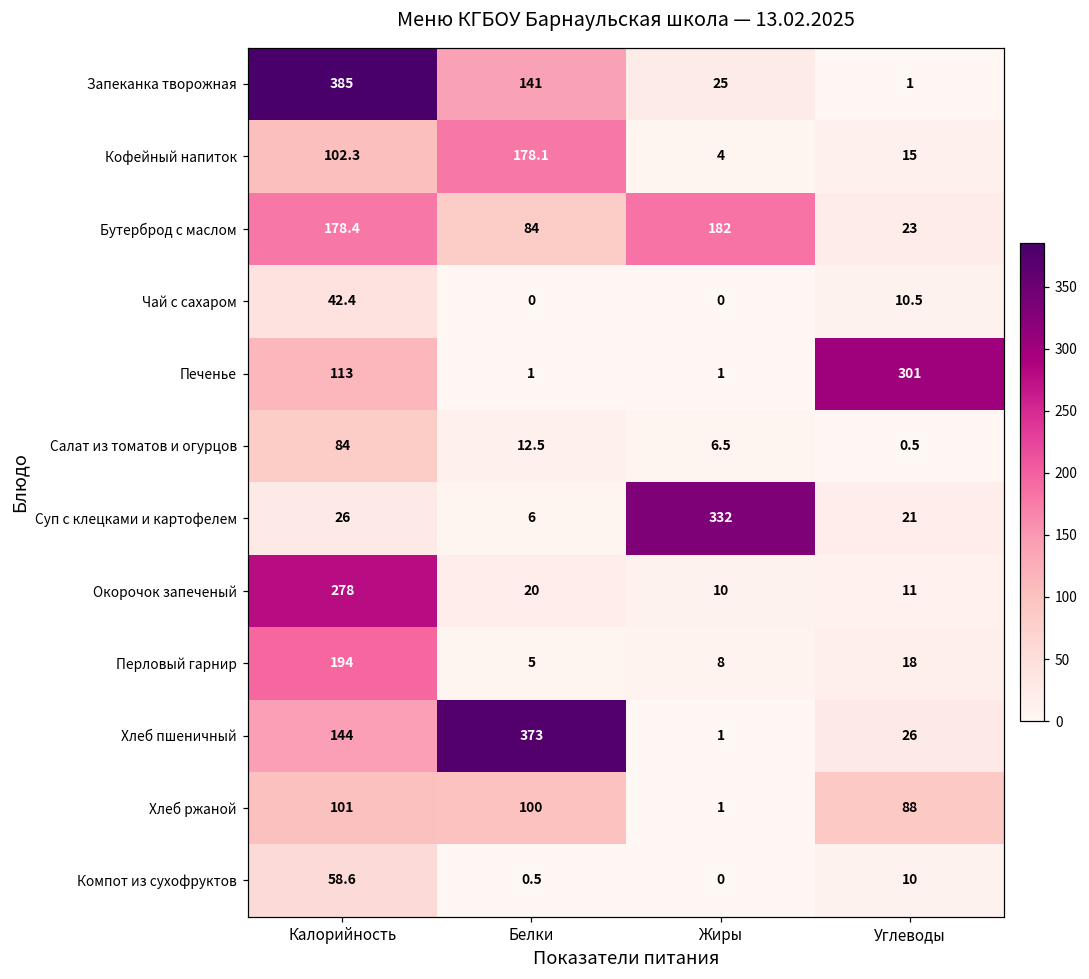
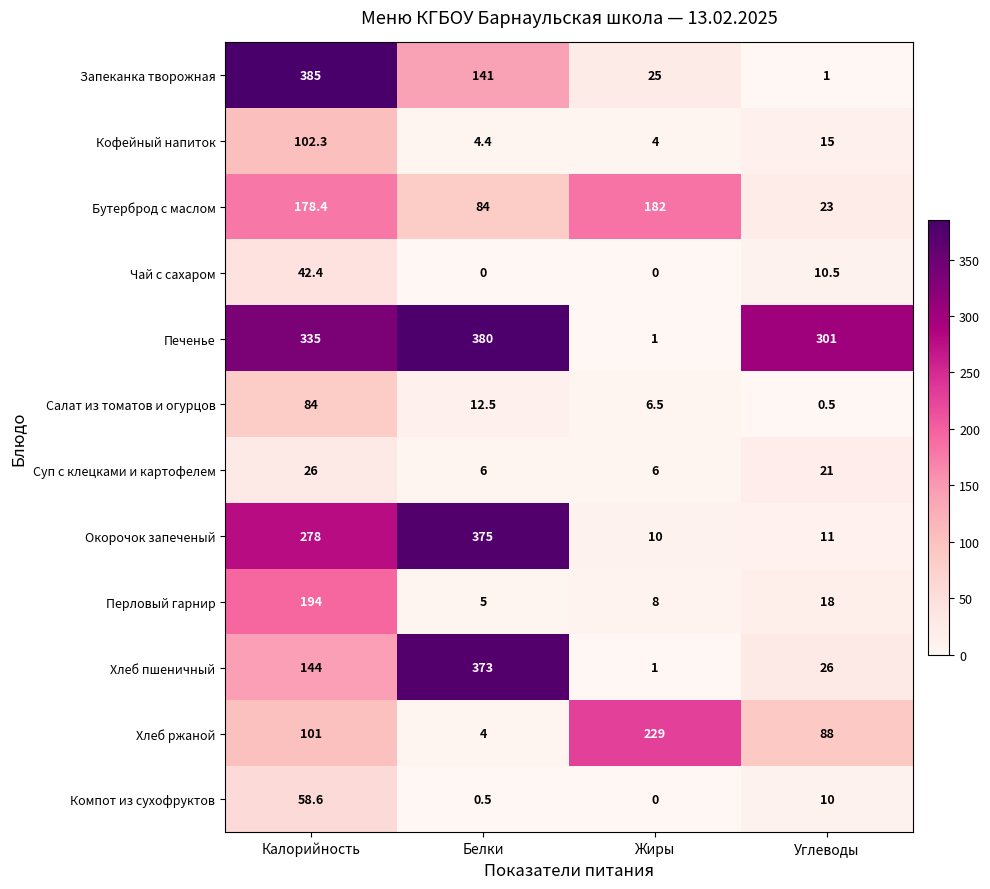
  {
    "Запеканка творожная": {
      "Калорийность": 385,
      "Белки": 141,
      "Жиры": 25,
      "Углеводы": 1
    },
    "Кофейный напиток": {
      "Калорийность": 102.3,
-     "Белки": 178.1,
+     "Белки": 4.4,
      "Жиры": 4,
      "Углеводы": 15
    },
    "Бутерброд с маслом": {
      "Калорийность": 178.4,
      "Белки": 84,
      "Жиры": 182,
      "Углеводы": 23
    },
    "Чай с сахаром": {
      "Калорийность": 42.4,
      "Белки": 0,
      "Жиры": 0,
      "Углеводы": 10.5
    },
    "Печенье": {
-     "Калорийность": 113,
-     "Белки": 1,
+     "Калорийность": 335,
+     "Белки": 380,
      "Жиры": 1,
      "Углеводы": 301
    },
    "Салат из томатов и огурцов": {
      "Калорийность": 84,
      "Белки": 12.5,
      "Жиры": 6.5,
      "Углеводы": 0.5
    },
    "Суп с клецками и картофелем": {
      "Калорийность": 26,
      "Белки": 6,
-     "Жиры": 332,
+     "Жиры": 6,
      "Углеводы": 21
    },
    "Окорочок запеченый": {
      "Калорийность": 278,
-     "Белки": 20,
+     "Белки": 375,
      "Жиры": 10,
      "Углеводы": 11
    },
    "Перловый гарнир": {
      "Калорийность": 194,
      "Белки": 5,
      "Жиры": 8,
      "Углеводы": 18
    },
    "Хлеб пшеничный": {
      "Калорийность": 144,
      "Белки": 373,
      "Жиры": 1,
      "Углеводы": 26
    },
    "Хлеб ржаной": {
      "Калорийность": 101,
-     "Белки": 100,
-     "Жиры": 1,
+     "Белки": 4,
+     "Жиры": 229,
      "Углеводы": 88
    },
    "Компот из сухофруктов": {
      "Калорийность": 58.6,
      "Белки": 0.5,
      "Жиры": 0,
      "Углеводы": 10
    }
  }
